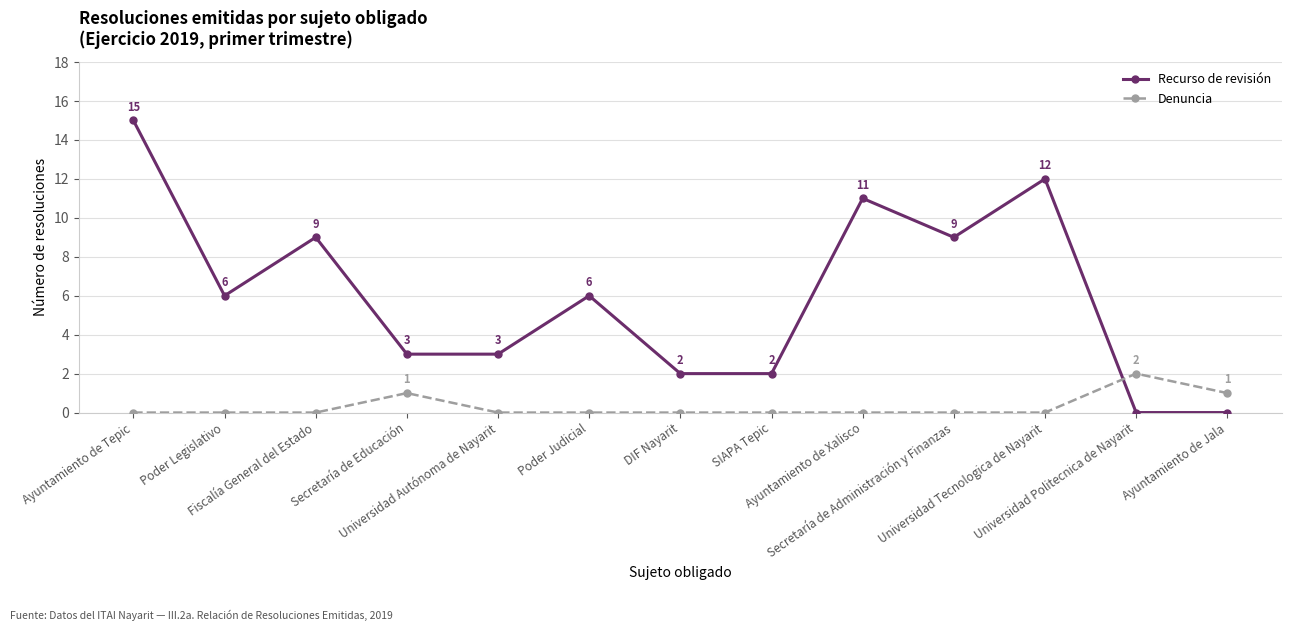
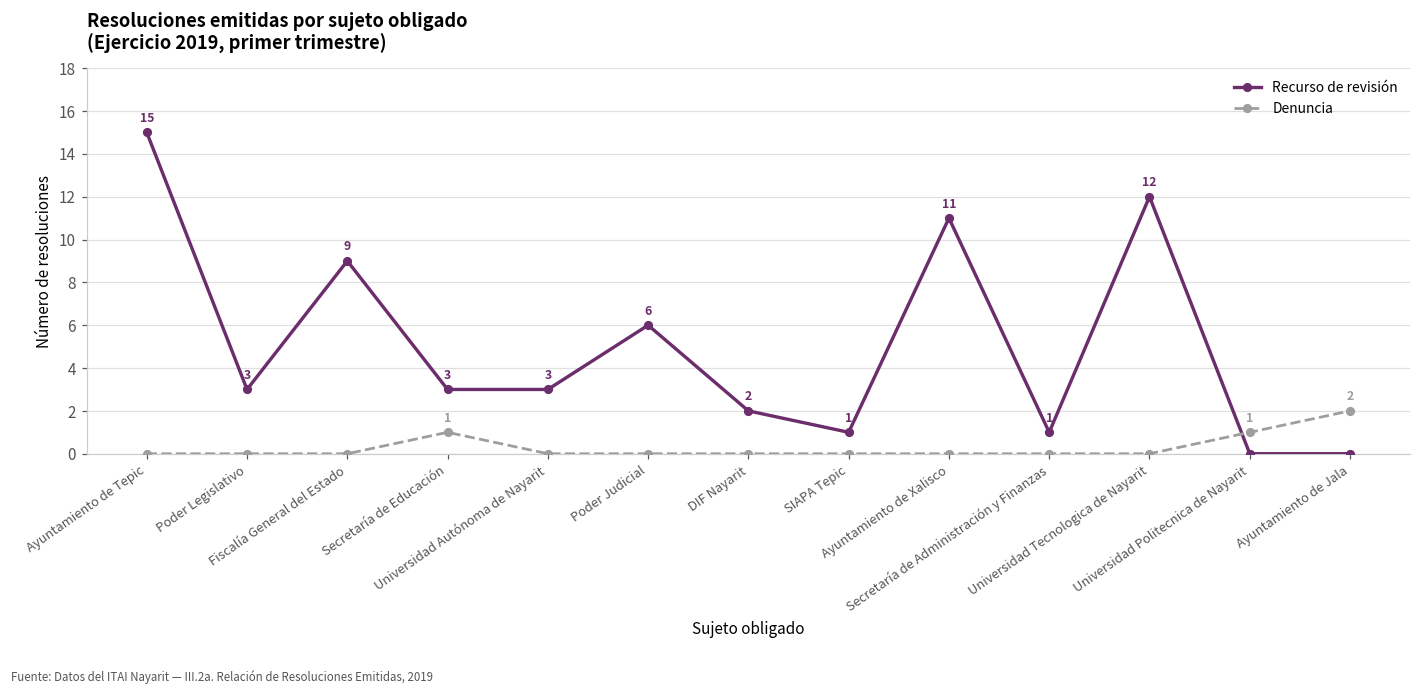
  {
    "Recurso de revisión": {
      "Ayuntamiento de Tepic": 15,
-     "Poder Legislativo": 6,
+     "Poder Legislativo": 3,
      "Fiscalía General del Estado": 9,
      "Secretaría de Educación": 3,
      "Universidad Autónoma de Nayarit": 3,
      "Poder Judicial": 6,
      "DIF Nayarit": 2,
-     "SIAPA Tepic": 2,
+     "SIAPA Tepic": 1,
      "Ayuntamiento de Xalisco": 11,
-     "Secretaría de Administración y Finanzas": 9,
+     "Secretaría de Administración y Finanzas": 1,
      "Universidad Tecnologica de Nayarit": 12
    },
    "Denuncia": {
      "Secretaría de Educación": 1,
-     "Universidad Politecnica de Nayarit": 2,
-     "Ayuntamiento de Jala": 1
+     "Universidad Politecnica de Nayarit": 1,
+     "Ayuntamiento de Jala": 2
    }
  }
